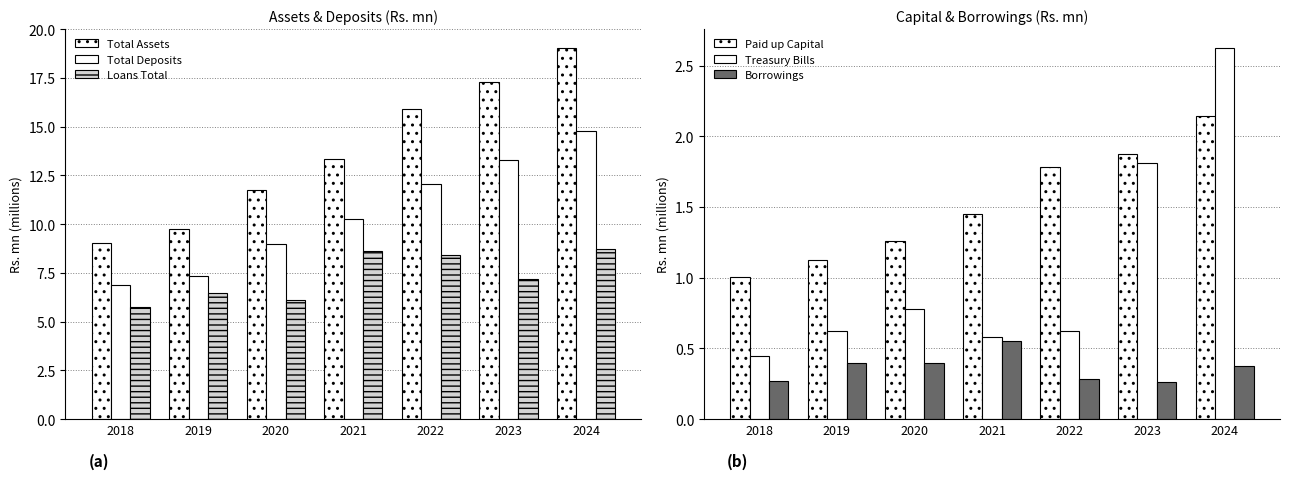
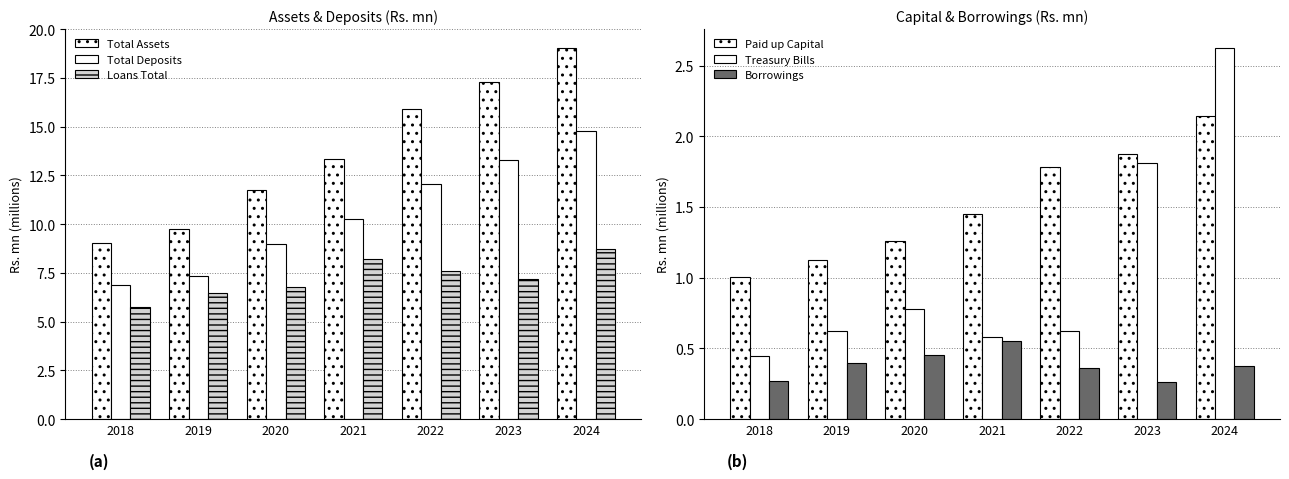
  {
    "Assets & Deposits (Rs. mn)": {
      "Loans Total": {
        "2018": 5.8,
        "2019": 6.5,
-       "2020": 6.1,
-       "2021": 8.6,
-       "2022": 8.4,
+       "2020": 6.8,
+       "2021": 8.2,
+       "2022": 7.6,
        "2023": 7.2,
        "2024": 8.7
      }
    },
    "Capital & Borrowings (Rs. mn)": {
      "Borrowings": {
        "2018": 0.27,
        "2019": 0.40,
-       "2020": 0.40,
+       "2020": 0.46,
        "2021": 0.55,
-       "2022": 0.28,
+       "2022": 0.36,
        "2023": 0.27,
        "2024": 0.37
      }
    }
  }
